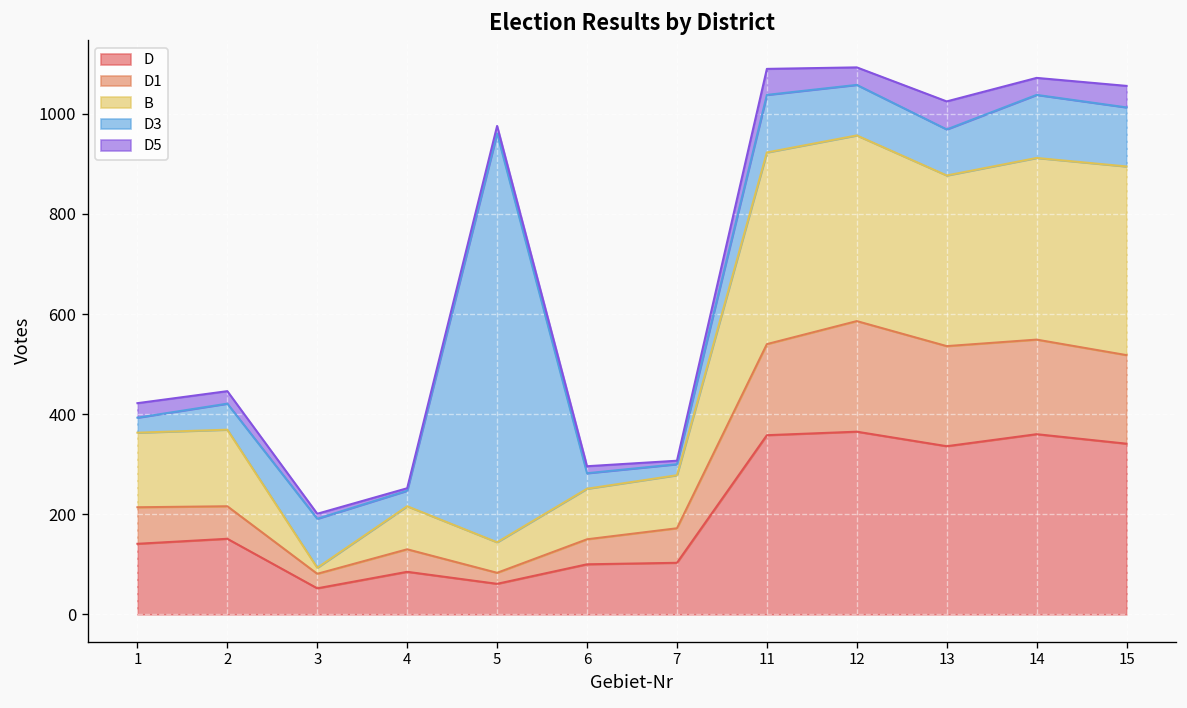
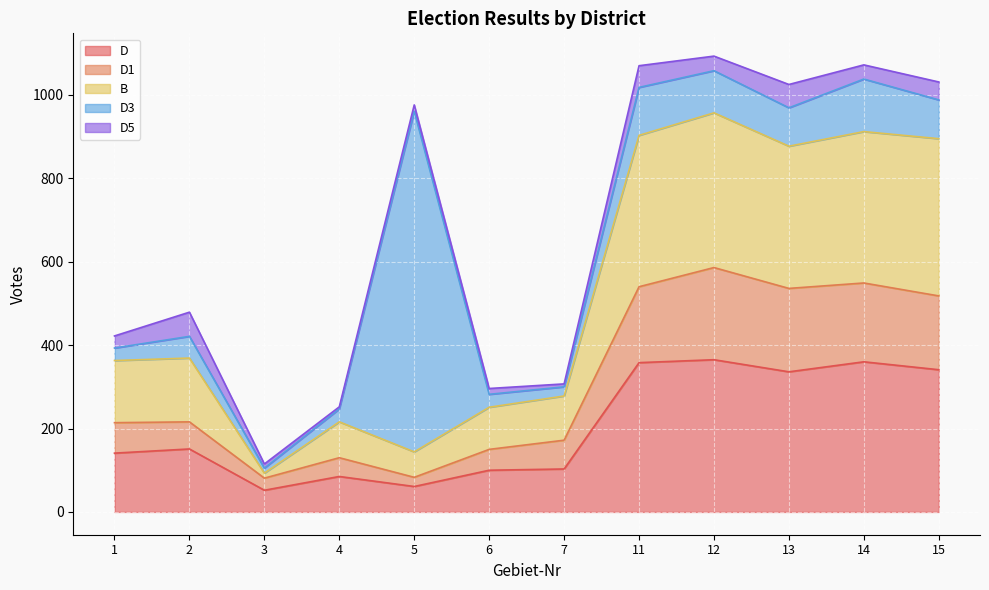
  {
    "B": {
      "1": 150,
      "2": 150,
      "3": 10,
      "4": 90,
      "5": 60,
      "6": 100,
      "7": 110,
-     "11": 380,
+     "11": 360,
      "12": 370,
      "13": 340,
      "14": 360,
      "15": 380
    },
    "D3": {
      "1": 30,
      "2": 50,
-     "3": 100,
+     "3": 10,
      "5": 820,
      "6": 30,
      "7": 20,
      "11": 120,
      "12": 100,
      "13": 90,
      "14": 130,
-     "15": 120
+     "15": 90
    },
    "D5": {
      "1": 30,
-     "2": 30,
+     "2": 60,
      "3": 10,
      "5": 20,
      "6": 10,
      "7": 10,
      "11": 50,
      "12": 40,
      "13": 60,
      "14": 30,
      "15": 40
    }
  }
